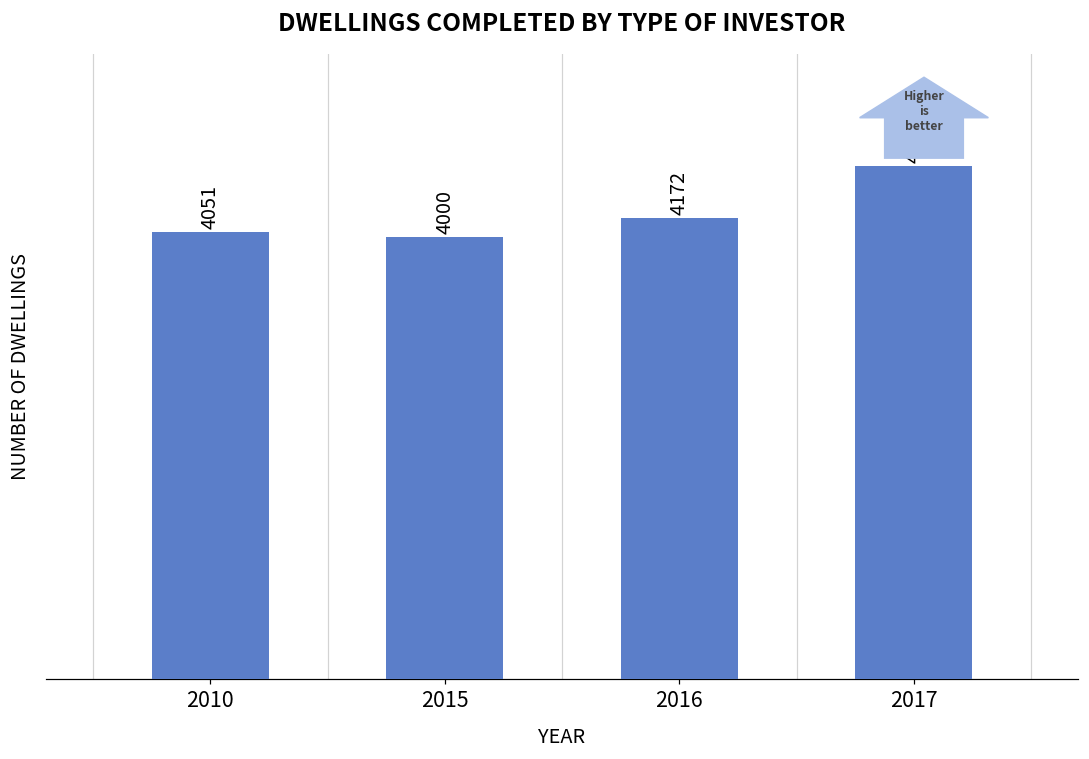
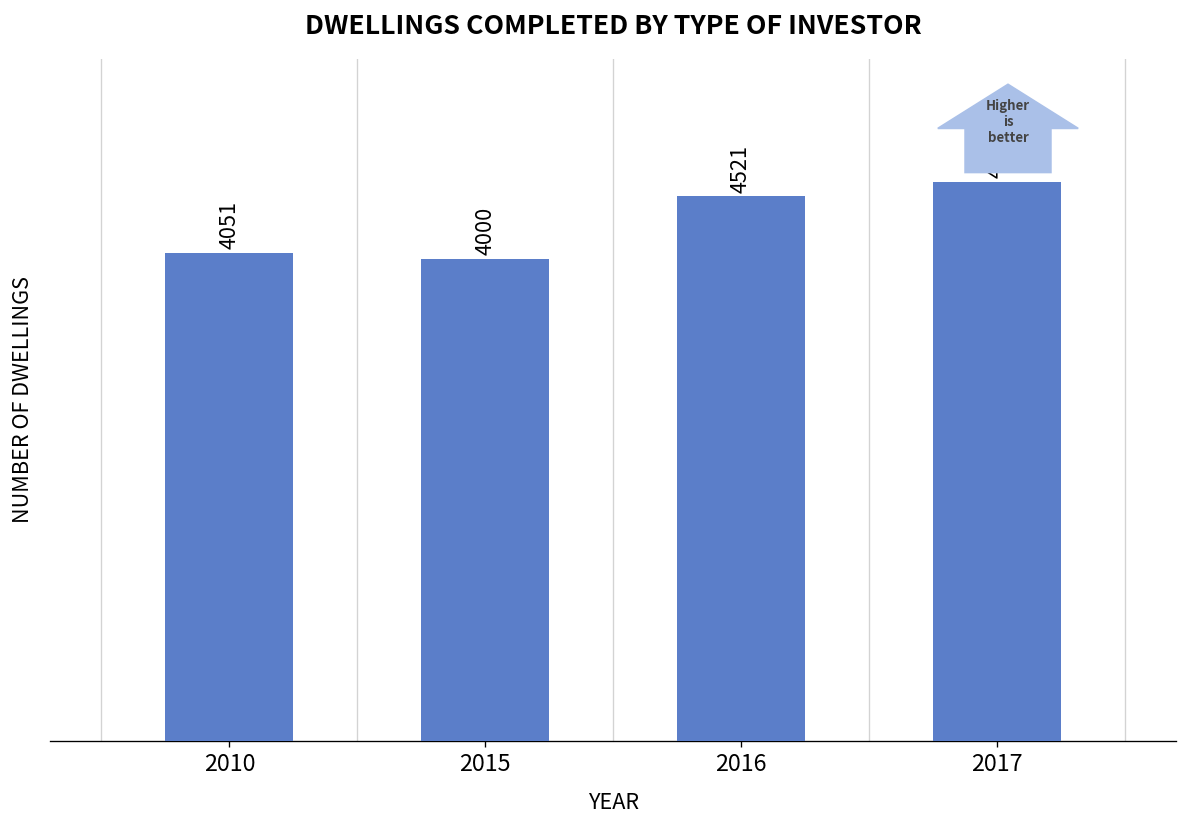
  {
    "2010": 4051,
    "2015": 4000,
-   "2016": 4172,
+   "2016": 4521,
    "2017": 4643
  }
